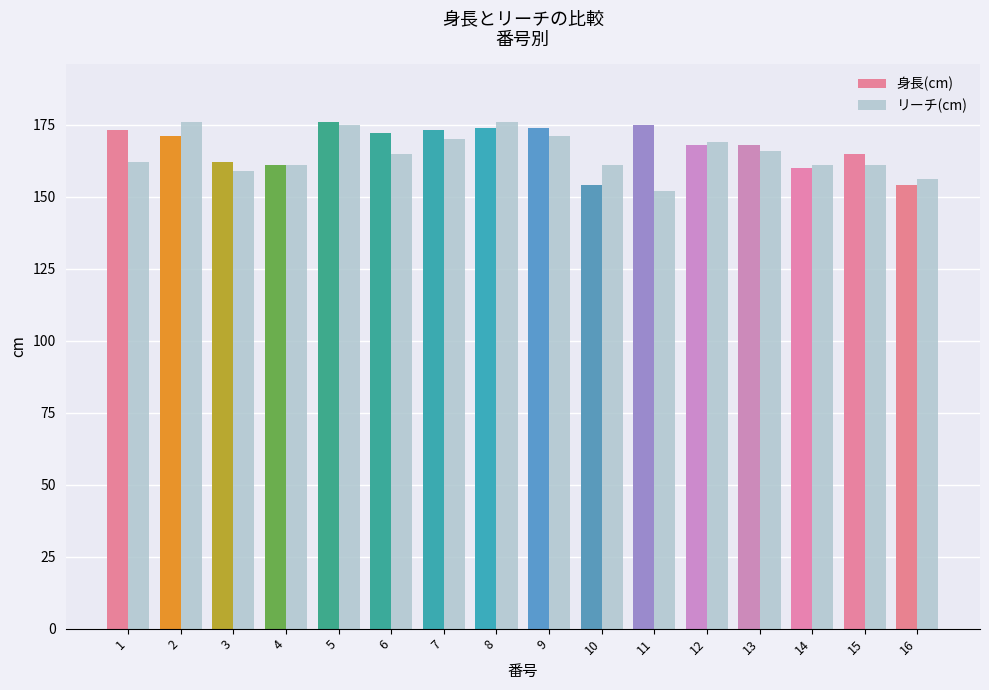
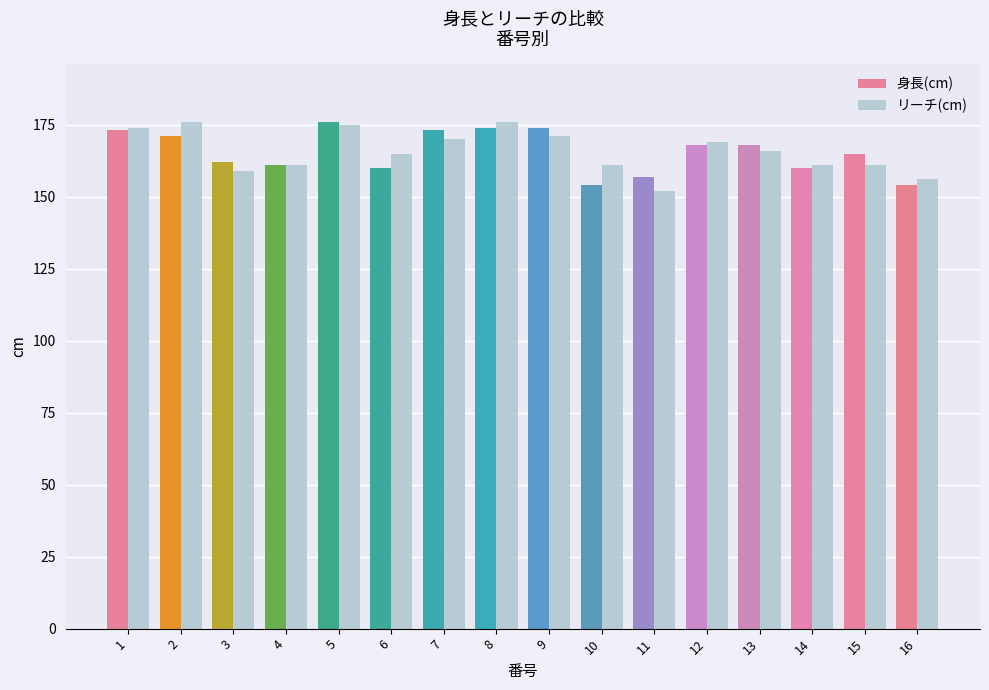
  {
    "身長(cm)": {
      "1": 173,
      "2": 171,
      "3": 162,
      "4": 161,
      "5": 176,
-     "6": 172,
+     "6": 160,
      "7": 173,
      "8": 174,
      "9": 174,
      "10": 154,
-     "11": 175,
+     "11": 157,
      "12": 168,
      "13": 168,
      "14": 160,
      "15": 165,
      "16": 154
    },
    "リーチ(cm)": {
-     "1": 162,
+     "1": 174,
      "2": 176,
      "3": 159,
      "4": 161,
      "5": 175,
      "6": 165,
      "7": 170,
      "8": 176,
      "9": 171,
      "10": 161,
      "11": 152,
      "12": 169,
      "13": 166,
      "14": 161,
      "15": 161,
      "16": 156
    }
  }
